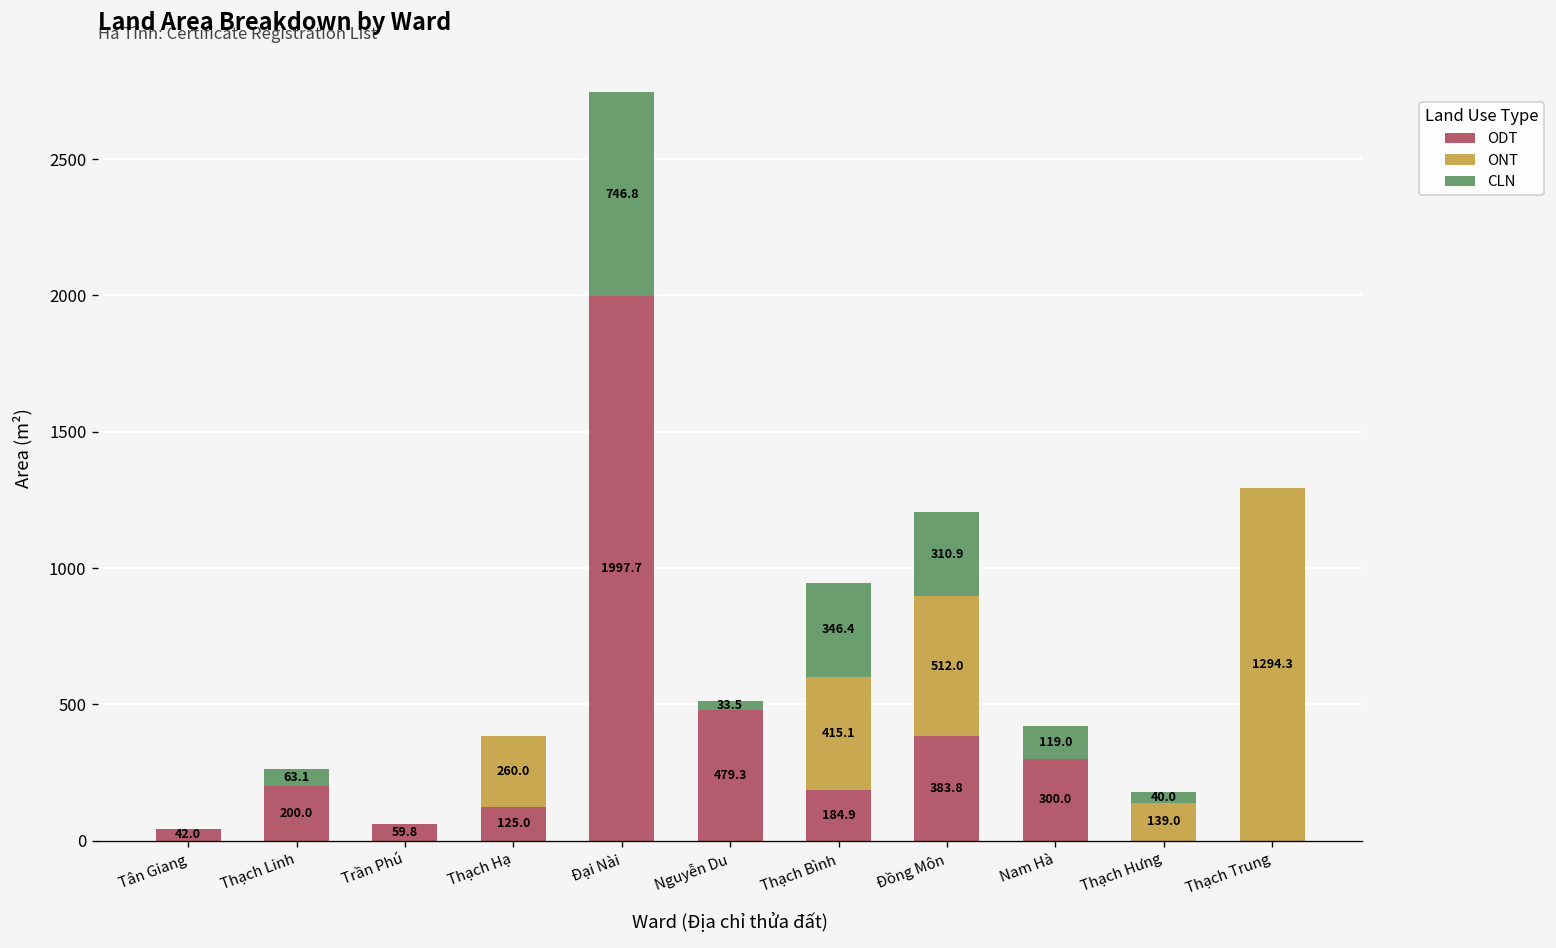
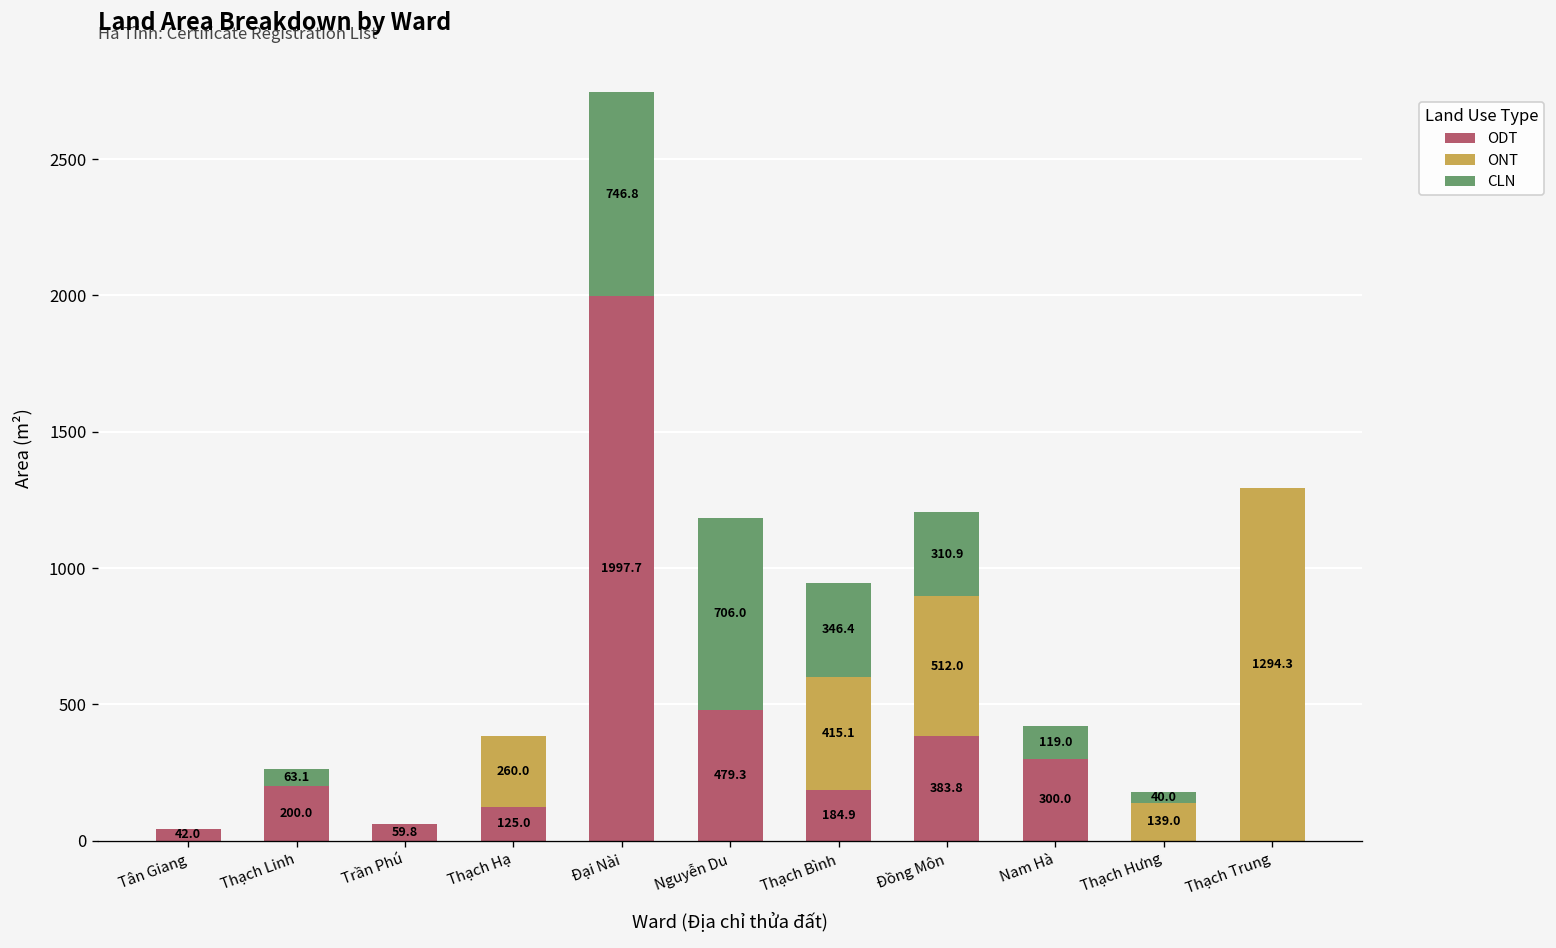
  {
    "ODT": {
      "Tân Giang": 42.0,
      "Thạch Linh": 200.0,
      "Trần Phú": 59.8,
      "Thạch Hạ": 125.0,
      "Đại Nài": 1997.7,
      "Nguyễn Du": 479.3,
      "Thạch Bình": 184.9,
      "Đồng Môn": 383.8,
      "Nam Hà": 300.0
    },
    "ONT": {
      "Thạch Hạ": 260.0,
      "Thạch Bình": 415.1,
      "Đồng Môn": 512.0,
      "Thạch Hưng": 139.0,
      "Thạch Trung": 1294.3
    },
    "CLN": {
      "Thạch Linh": 63.1,
      "Đại Nài": 746.8,
-     "Nguyễn Du": 33.5,
+     "Nguyễn Du": 706.0,
      "Thạch Bình": 346.4,
      "Đồng Môn": 310.9,
      "Nam Hà": 119.0,
      "Thạch Hưng": 40.0
    }
  }
